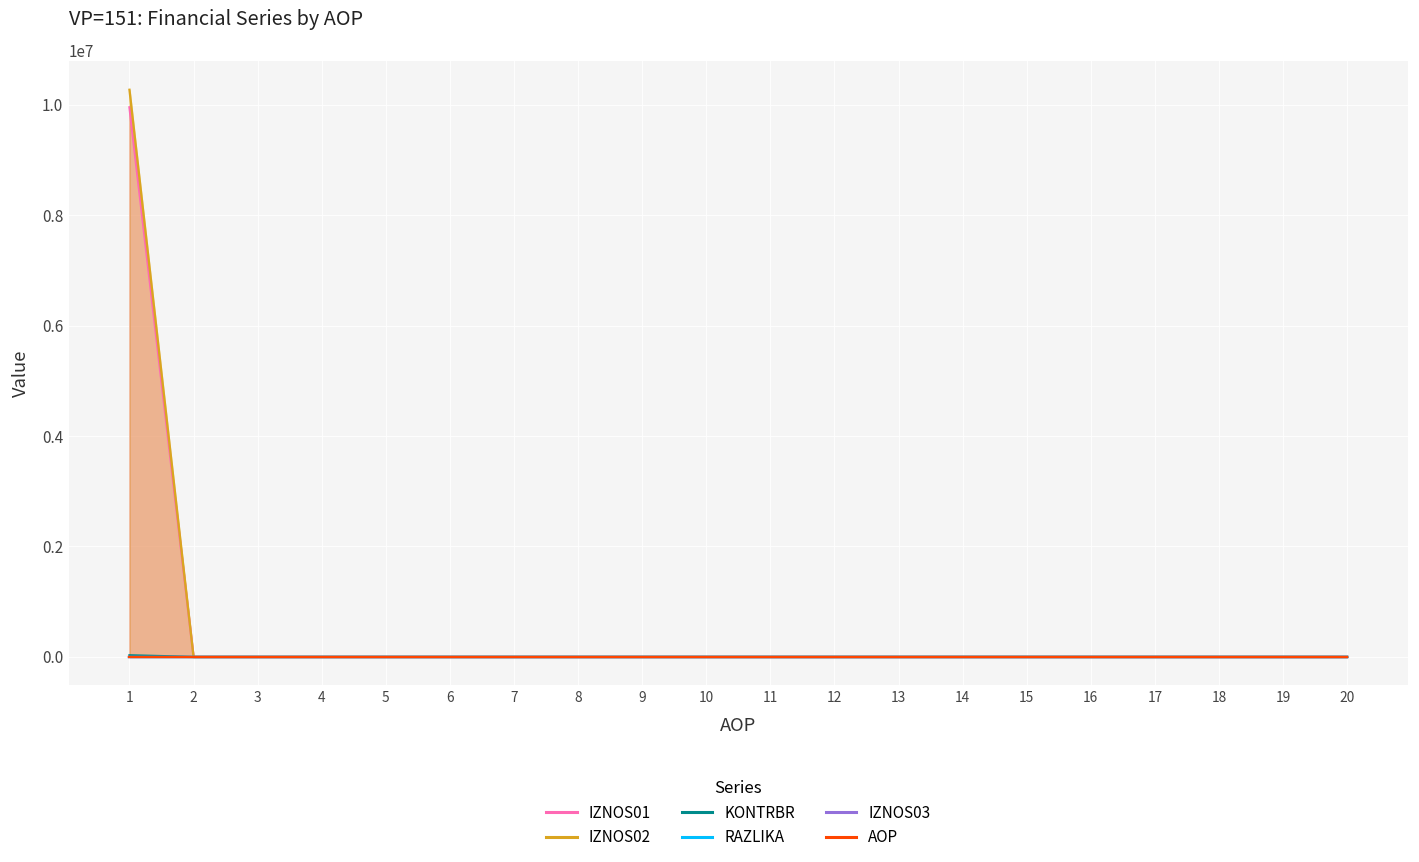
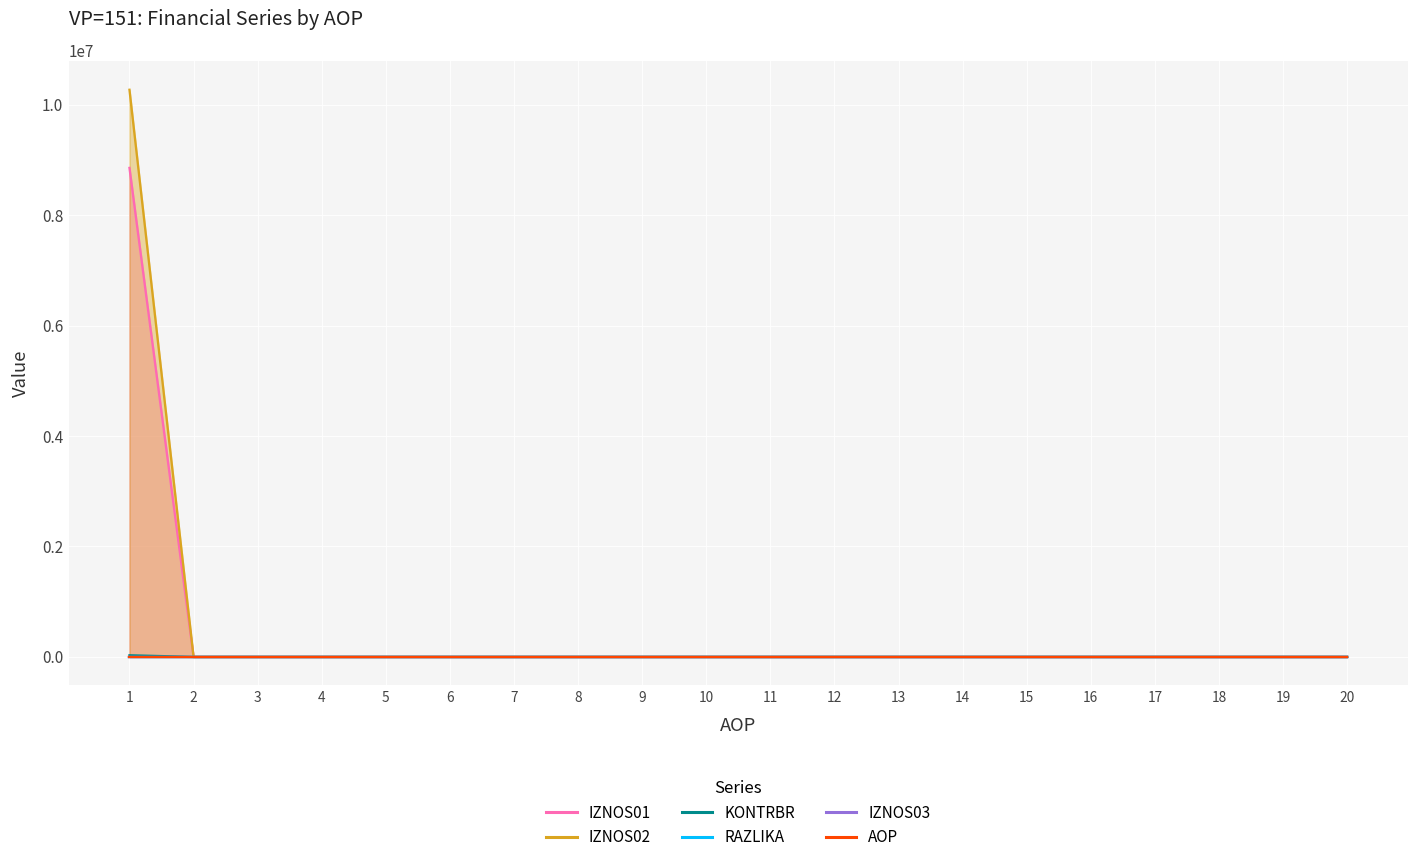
  {
    "IZNOS01": {
-     "1": 10000000
+     "1": 8900000
    },
    "IZNOS02": {
      "1": 10300000
    }
  }
